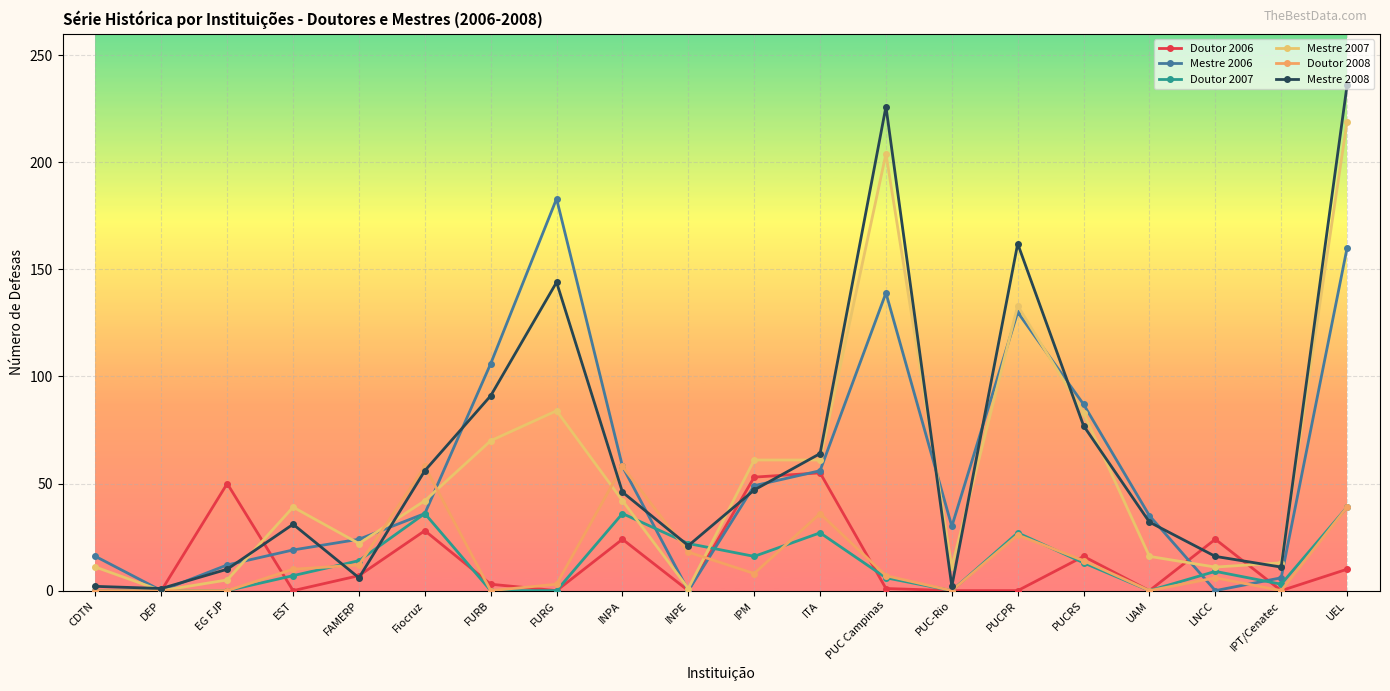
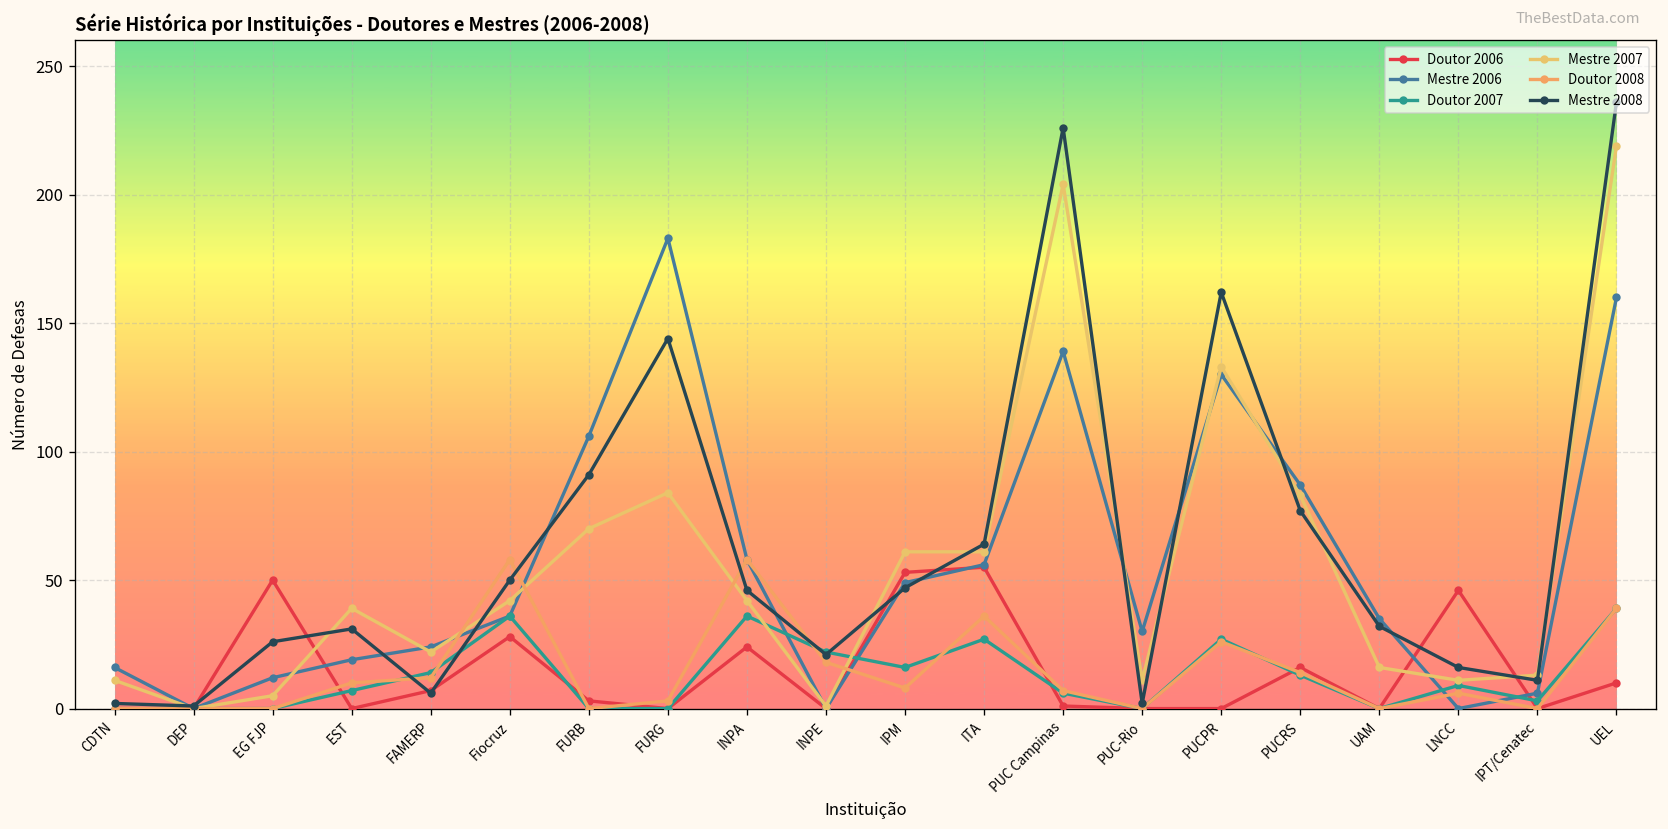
  {
    "Doutor 2006": {
      "EG FJP": 50,
      "EST": 0,
      "Fiocruz": 28,
      "FURB": 3,
      "INPA": 24,
      "IPM": 53,
      "PUC Campinas": 1,
      "PUCPR": 0,
      "PUCRS": 16,
-     "LNCC": 24,
+     "LNCC": 46,
      "UEL": 10
    },
    "Mestre 2008": {
      "CDTN": 2,
-     "EG FJP": 10,
+     "EG FJP": 26,
      "EST": 31,
-     "Fiocruz": 56,
+     "Fiocruz": 50,
      "FURB": 91,
      "FURG": 144,
      "INPA": 46,
      "IPM": 47,
      "ITA": 64,
      "PUC Campinas": 226,
      "PUC-Rio": 2,
      "PUCPR": 162,
      "PUCRS": 77,
      "UAM": 32,
      "LNCC": 16,
      "IPT/Cenatec": 11
    }
  }
